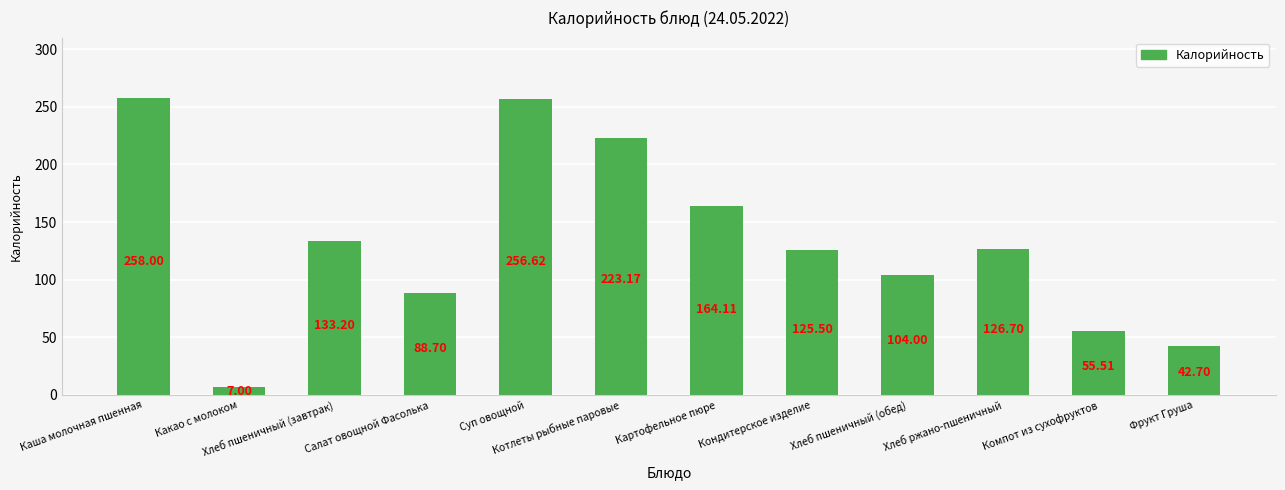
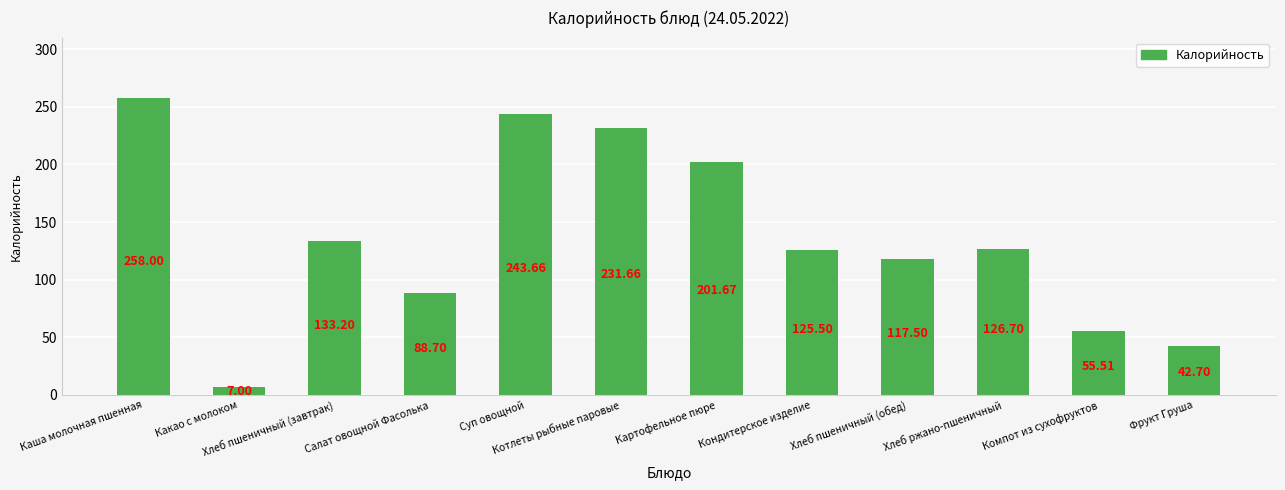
  {
    "Каша молочная пшенная": 258.00,
    "Какао с молоком": 7.00,
    "Хлеб пшеничный (завтрак)": 133.20,
    "Салат овощной Фасолька": 88.70,
-   "Суп овощной": 256.62,
-   "Котлеты рыбные паровые": 223.17,
-   "Картофельное пюре": 164.11,
+   "Суп овощной": 243.66,
+   "Котлеты рыбные паровые": 231.66,
+   "Картофельное пюре": 201.67,
    "Кондитерское изделие": 125.50,
-   "Хлеб пшеничный (обед)": 104.00,
+   "Хлеб пшеничный (обед)": 117.50,
    "Хлеб ржано-пшеничный": 126.70,
    "Компот из сухофруктов": 55.51,
    "Фрукт Груша": 42.70
  }
